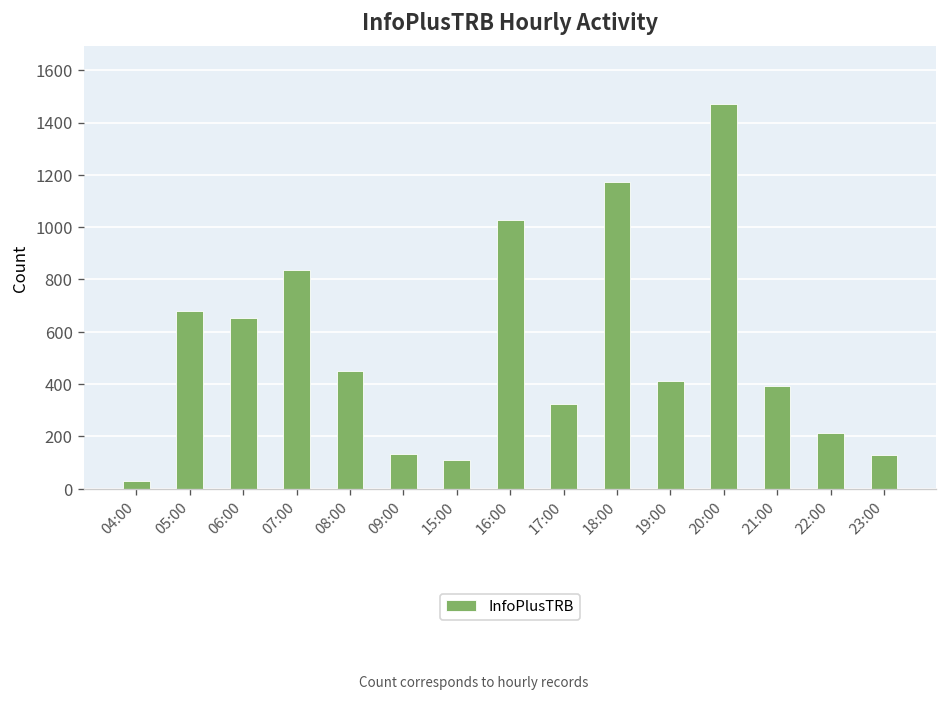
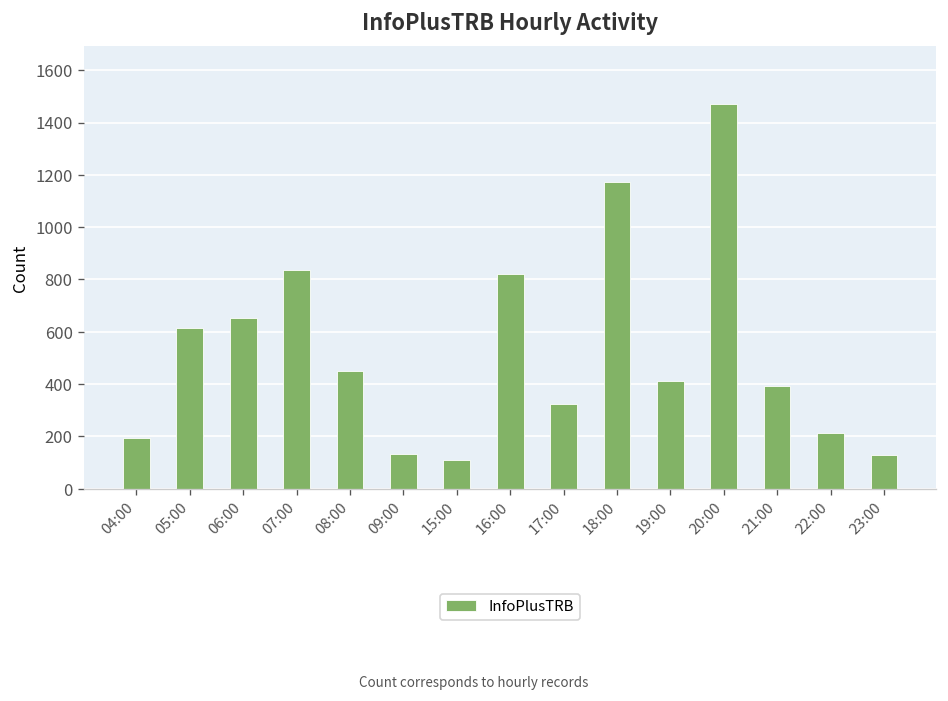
  {
-   "04:00": 30,
-   "05:00": 680,
+   "04:00": 190,
+   "05:00": 610,
    "06:00": 650,
    "07:00": 840,
    "08:00": 450,
    "09:00": 130,
    "15:00": 110,
-   "16:00": 1030,
+   "16:00": 820,
    "17:00": 320,
    "18:00": 1170,
    "19:00": 410,
    "20:00": 1470,
    "21:00": 390,
    "22:00": 210,
    "23:00": 130
  }
